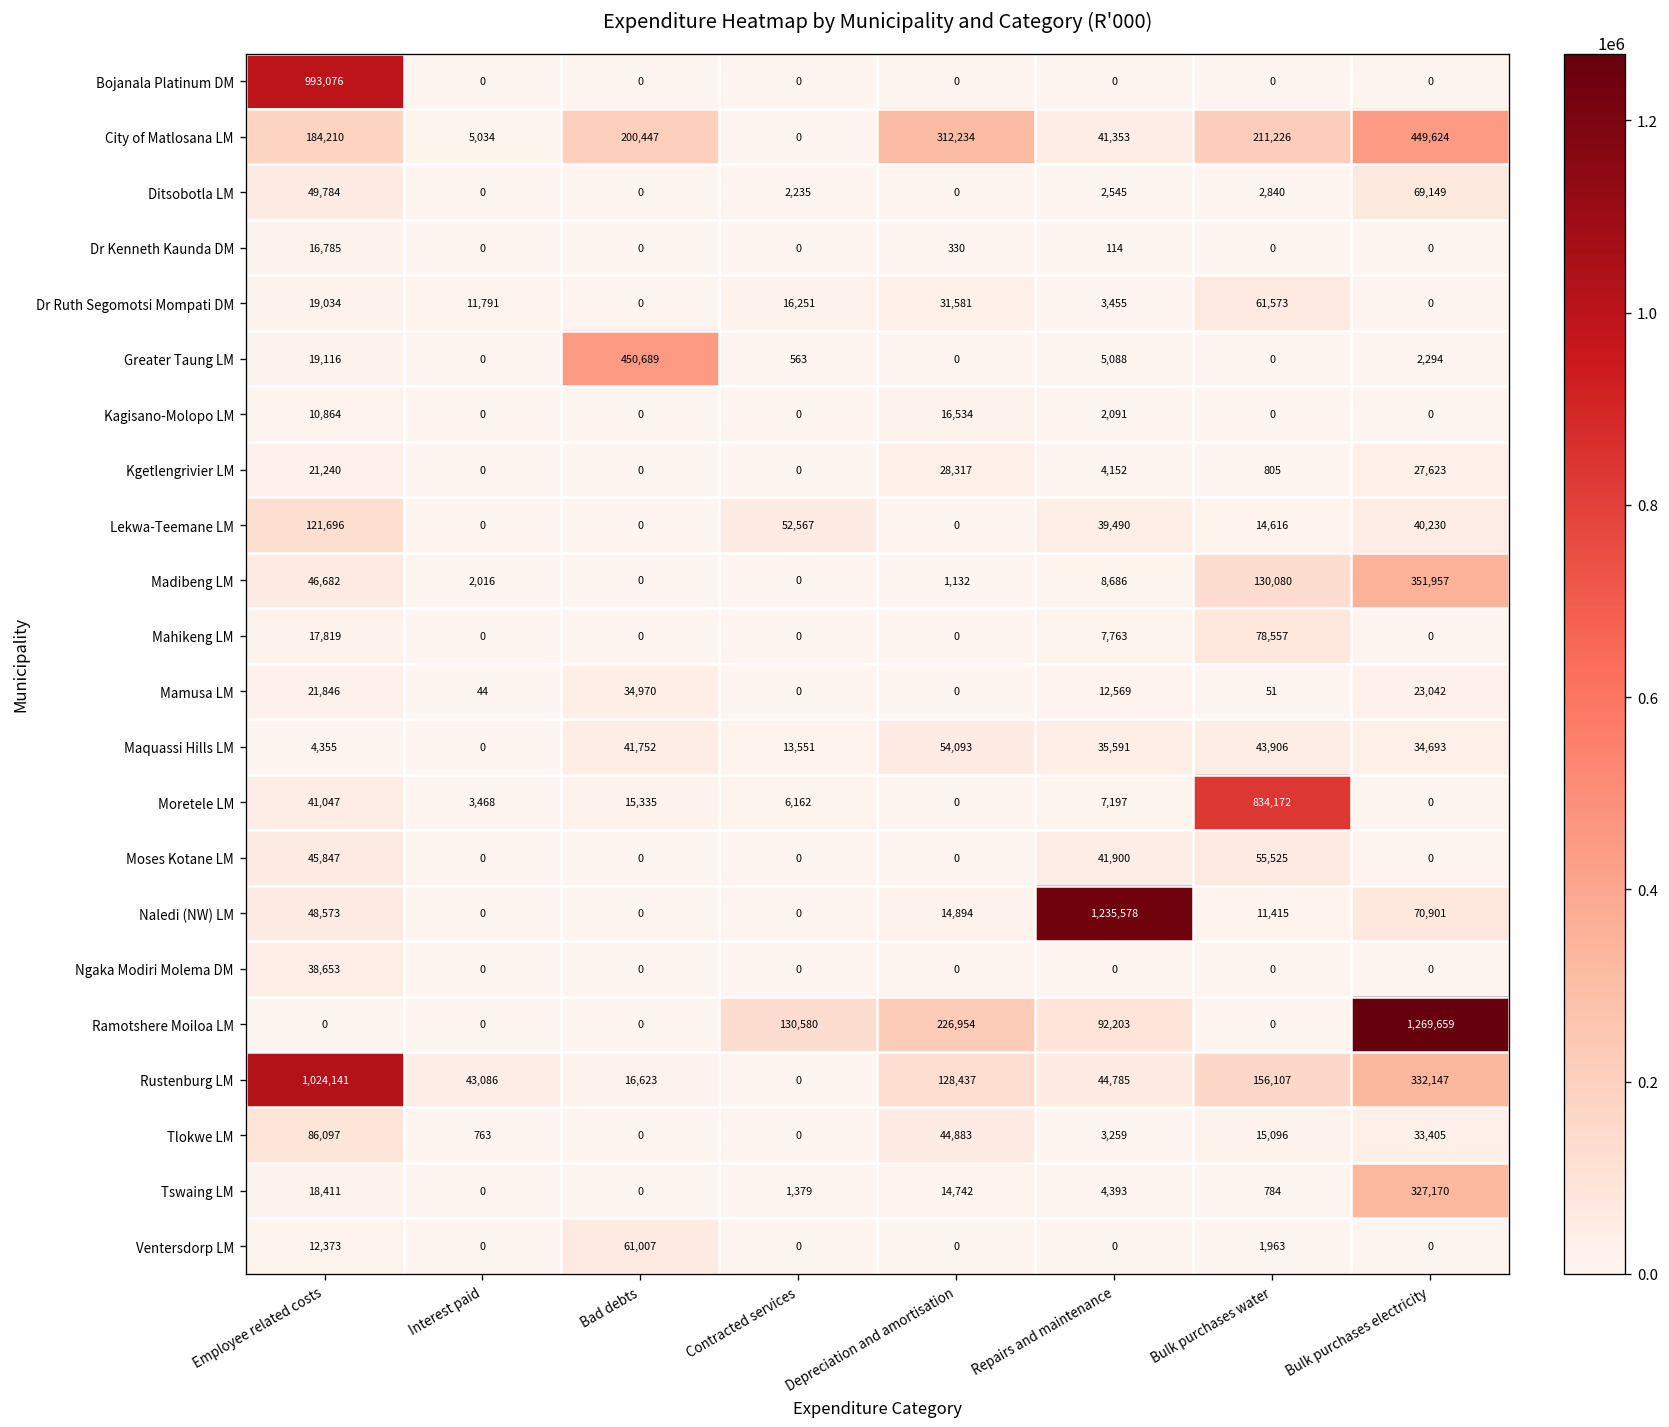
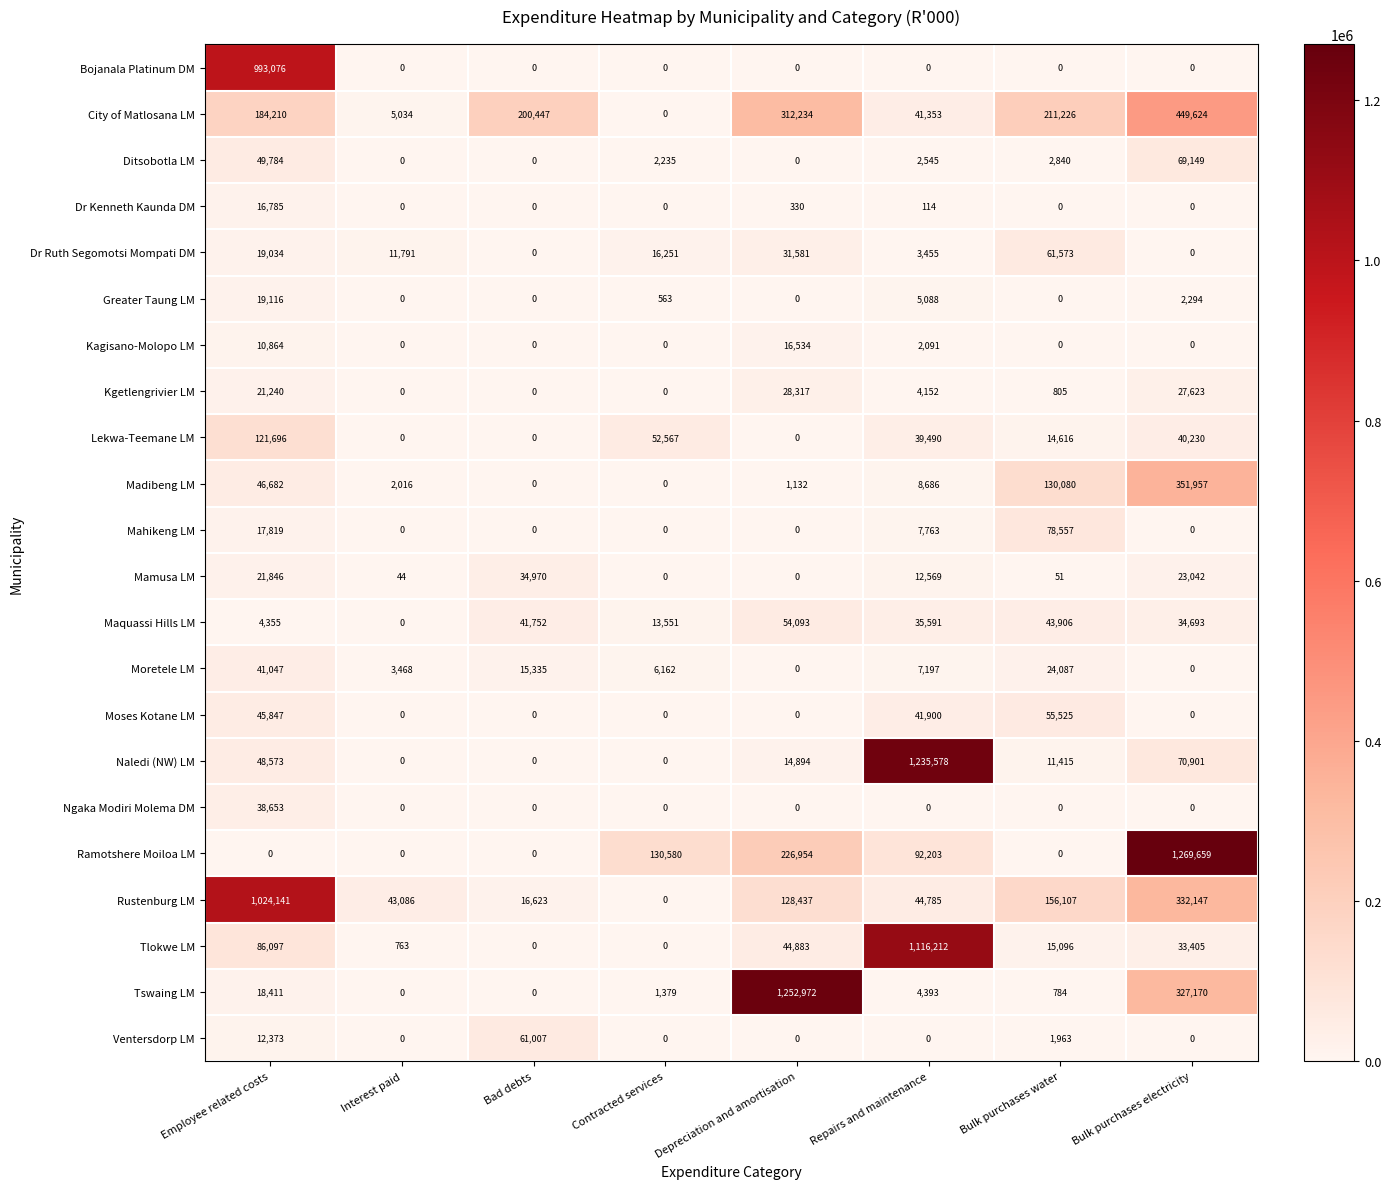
  {
    "Bojanala Platinum DM": {
      "Employee related costs": "993,076",
      "Interest paid": "0",
      "Bad debts": "0",
      "Contracted services": "0",
      "Depreciation and amortisation": "0",
      "Repairs and maintenance": "0",
      "Bulk purchases water": "0",
      "Bulk purchases electricity": "0"
    },
    "City of Matlosana LM": {
      "Employee related costs": "184,210",
      "Interest paid": "5,034",
      "Bad debts": "200,447",
      "Contracted services": "0",
      "Depreciation and amortisation": "312,234",
      "Repairs and maintenance": "41,353",
      "Bulk purchases water": "211,226",
      "Bulk purchases electricity": "449,624"
    },
    "Ditsobotla LM": {
      "Employee related costs": "49,784",
      "Interest paid": "0",
      "Bad debts": "0",
      "Contracted services": "2,235",
      "Depreciation and amortisation": "0",
      "Repairs and maintenance": "2,545",
      "Bulk purchases water": "2,840",
      "Bulk purchases electricity": "69,149"
    },
    "Dr Kenneth Kaunda DM": {
      "Employee related costs": "16,785",
      "Interest paid": "0",
      "Bad debts": "0",
      "Contracted services": "0",
      "Depreciation and amortisation": "330",
      "Repairs and maintenance": "114",
      "Bulk purchases water": "0",
      "Bulk purchases electricity": "0"
    },
    "Dr Ruth Segomotsi Mompati DM": {
      "Employee related costs": "19,034",
      "Interest paid": "11,791",
      "Bad debts": "0",
      "Contracted services": "16,251",
      "Depreciation and amortisation": "31,581",
      "Repairs and maintenance": "3,455",
      "Bulk purchases water": "61,573",
      "Bulk purchases electricity": "0"
    },
    "Greater Taung LM": {
      "Employee related costs": "19,116",
      "Interest paid": "0",
-     "Bad debts": "450,689",
+     "Bad debts": "0",
      "Contracted services": "563",
      "Depreciation and amortisation": "0",
      "Repairs and maintenance": "5,088",
      "Bulk purchases water": "0",
      "Bulk purchases electricity": "2,294"
    },
    "Kagisano-Molopo LM": {
      "Employee related costs": "10,864",
      "Interest paid": "0",
      "Bad debts": "0",
      "Contracted services": "0",
      "Depreciation and amortisation": "16,534",
      "Repairs and maintenance": "2,091",
      "Bulk purchases water": "0",
      "Bulk purchases electricity": "0"
    },
    "Kgetlengrivier LM": {
      "Employee related costs": "21,240",
      "Interest paid": "0",
      "Bad debts": "0",
      "Contracted services": "0",
      "Depreciation and amortisation": "28,317",
      "Repairs and maintenance": "4,152",
      "Bulk purchases water": "805",
      "Bulk purchases electricity": "27,623"
    },
    "Lekwa-Teemane LM": {
      "Employee related costs": "121,696",
      "Interest paid": "0",
      "Bad debts": "0",
      "Contracted services": "52,567",
      "Depreciation and amortisation": "0",
      "Repairs and maintenance": "39,490",
      "Bulk purchases water": "14,616",
      "Bulk purchases electricity": "40,230"
    },
    "Madibeng LM": {
      "Employee related costs": "46,682",
      "Interest paid": "2,016",
      "Bad debts": "0",
      "Contracted services": "0",
      "Depreciation and amortisation": "1,132",
      "Repairs and maintenance": "8,686",
      "Bulk purchases water": "130,080",
      "Bulk purchases electricity": "351,957"
    },
    "Mahikeng LM": {
      "Employee related costs": "17,819",
      "Interest paid": "0",
      "Bad debts": "0",
      "Contracted services": "0",
      "Depreciation and amortisation": "0",
      "Repairs and maintenance": "7,763",
      "Bulk purchases water": "78,557",
      "Bulk purchases electricity": "0"
    },
    "Mamusa LM": {
      "Employee related costs": "21,846",
      "Interest paid": "44",
      "Bad debts": "34,970",
      "Contracted services": "0",
      "Depreciation and amortisation": "0",
      "Repairs and maintenance": "12,569",
      "Bulk purchases water": "51",
      "Bulk purchases electricity": "23,042"
    },
    "Maquassi Hills LM": {
      "Employee related costs": "4,355",
      "Interest paid": "0",
      "Bad debts": "41,752",
      "Contracted services": "13,551",
      "Depreciation and amortisation": "54,093",
      "Repairs and maintenance": "35,591",
      "Bulk purchases water": "43,906",
      "Bulk purchases electricity": "34,693"
    },
    "Moretele LM": {
      "Employee related costs": "41,047",
      "Interest paid": "3,468",
      "Bad debts": "15,335",
      "Contracted services": "6,162",
      "Depreciation and amortisation": "0",
      "Repairs and maintenance": "7,197",
-     "Bulk purchases water": "834,172",
+     "Bulk purchases water": "24,087",
      "Bulk purchases electricity": "0"
    },
    "Moses Kotane LM": {
      "Employee related costs": "45,847",
      "Interest paid": "0",
      "Bad debts": "0",
      "Contracted services": "0",
      "Depreciation and amortisation": "0",
      "Repairs and maintenance": "41,900",
      "Bulk purchases water": "55,525",
      "Bulk purchases electricity": "0"
    },
    "Naledi (NW) LM": {
      "Employee related costs": "48,573",
      "Interest paid": "0",
      "Bad debts": "0",
      "Contracted services": "0",
      "Depreciation and amortisation": "14,894",
      "Repairs and maintenance": "1,235,578",
      "Bulk purchases water": "11,415",
      "Bulk purchases electricity": "70,901"
    },
    "Ngaka Modiri Molema DM": {
      "Employee related costs": "38,653",
      "Interest paid": "0",
      "Bad debts": "0",
      "Contracted services": "0",
      "Depreciation and amortisation": "0",
      "Repairs and maintenance": "0",
      "Bulk purchases water": "0",
      "Bulk purchases electricity": "0"
    },
    "Ramotshere Moiloa LM": {
      "Employee related costs": "0",
      "Interest paid": "0",
      "Bad debts": "0",
      "Contracted services": "130,580",
      "Depreciation and amortisation": "226,954",
      "Repairs and maintenance": "92,203",
      "Bulk purchases water": "0",
      "Bulk purchases electricity": "1,269,659"
    },
    "Rustenburg LM": {
      "Employee related costs": "1,024,141",
      "Interest paid": "43,086",
      "Bad debts": "16,623",
      "Contracted services": "0",
      "Depreciation and amortisation": "128,437",
      "Repairs and maintenance": "44,785",
      "Bulk purchases water": "156,107",
      "Bulk purchases electricity": "332,147"
    },
    "Tlokwe LM": {
      "Employee related costs": "86,097",
      "Interest paid": "763",
      "Bad debts": "0",
      "Contracted services": "0",
      "Depreciation and amortisation": "44,883",
-     "Repairs and maintenance": "3,259",
+     "Repairs and maintenance": "1,116,212",
      "Bulk purchases water": "15,096",
      "Bulk purchases electricity": "33,405"
    },
    "Tswaing LM": {
      "Employee related costs": "18,411",
      "Interest paid": "0",
      "Bad debts": "0",
      "Contracted services": "1,379",
-     "Depreciation and amortisation": "14,742",
+     "Depreciation and amortisation": "1,252,972",
      "Repairs and maintenance": "4,393",
      "Bulk purchases water": "784",
      "Bulk purchases electricity": "327,170"
    },
    "Ventersdorp LM": {
      "Employee related costs": "12,373",
      "Interest paid": "0",
      "Bad debts": "61,007",
      "Contracted services": "0",
      "Depreciation and amortisation": "0",
      "Repairs and maintenance": "0",
      "Bulk purchases water": "1,963",
      "Bulk purchases electricity": "0"
    }
  }
